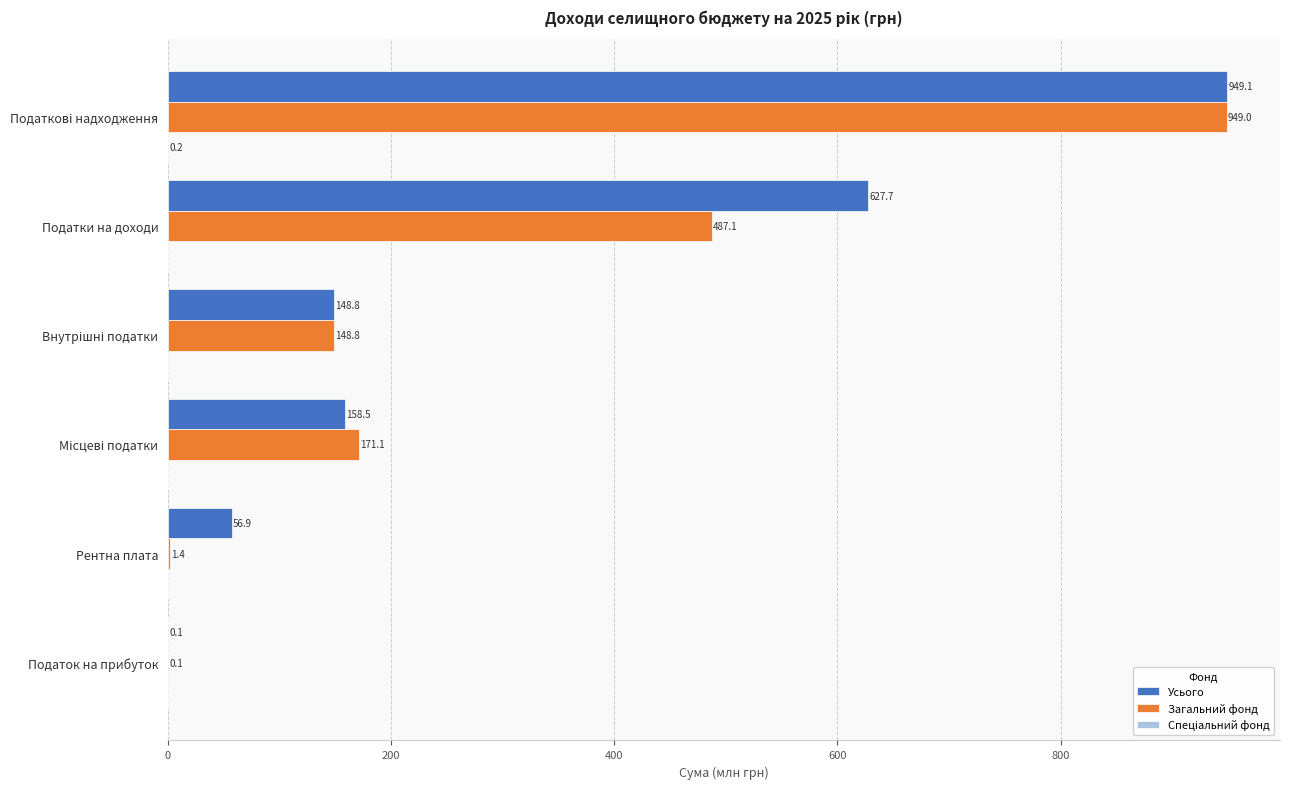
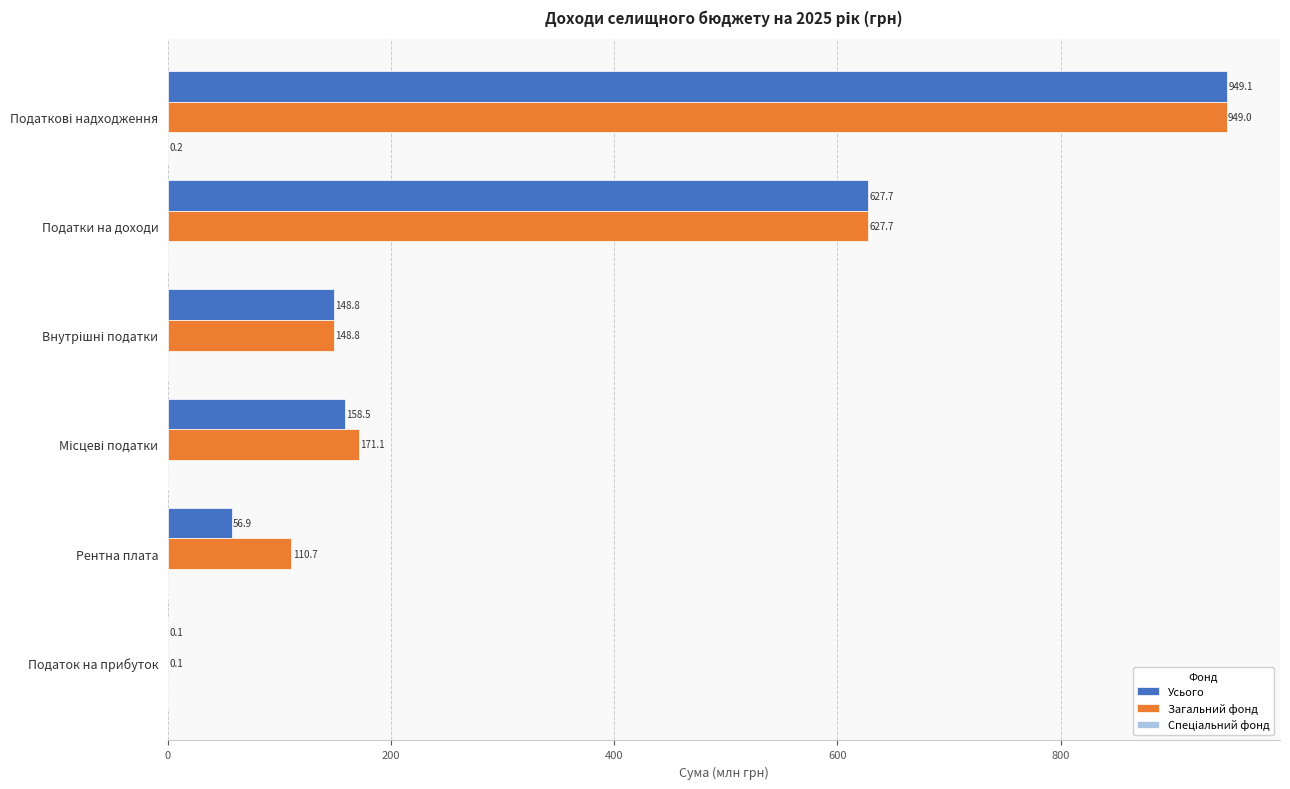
  {
    "Усього": {
      "Податкові надходження": 949.1,
      "Податки на доходи": 627.7,
      "Внутрішні податки": 148.8,
      "Місцеві податки": 158.5,
      "Рентна плата": 56.9,
      "Податок на прибуток": 0.1
    },
    "Загальний фонд": {
      "Податкові надходження": 949.0,
-     "Податки на доходи": 487.1,
+     "Податки на доходи": 627.7,
      "Внутрішні податки": 148.8,
      "Місцеві податки": 171.1,
-     "Рентна плата": 1.4,
+     "Рентна плата": 110.7,
      "Податок на прибуток": 0.1
    },
    "Спеціальний фонд": {
      "Податкові надходження": 0.2
    }
  }
